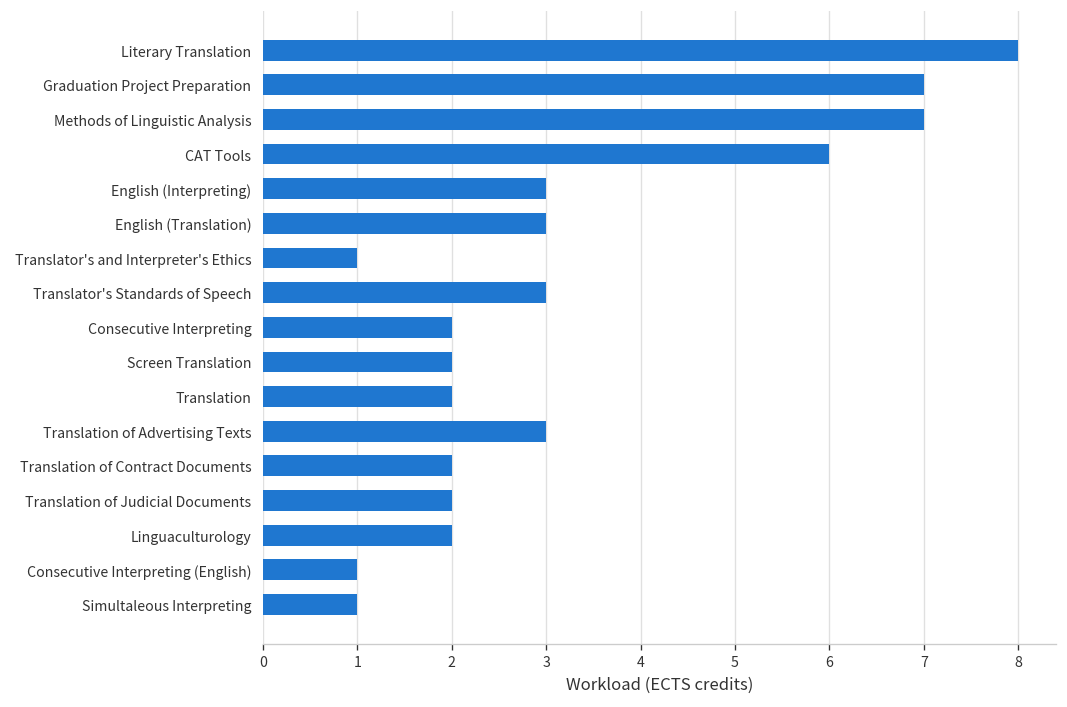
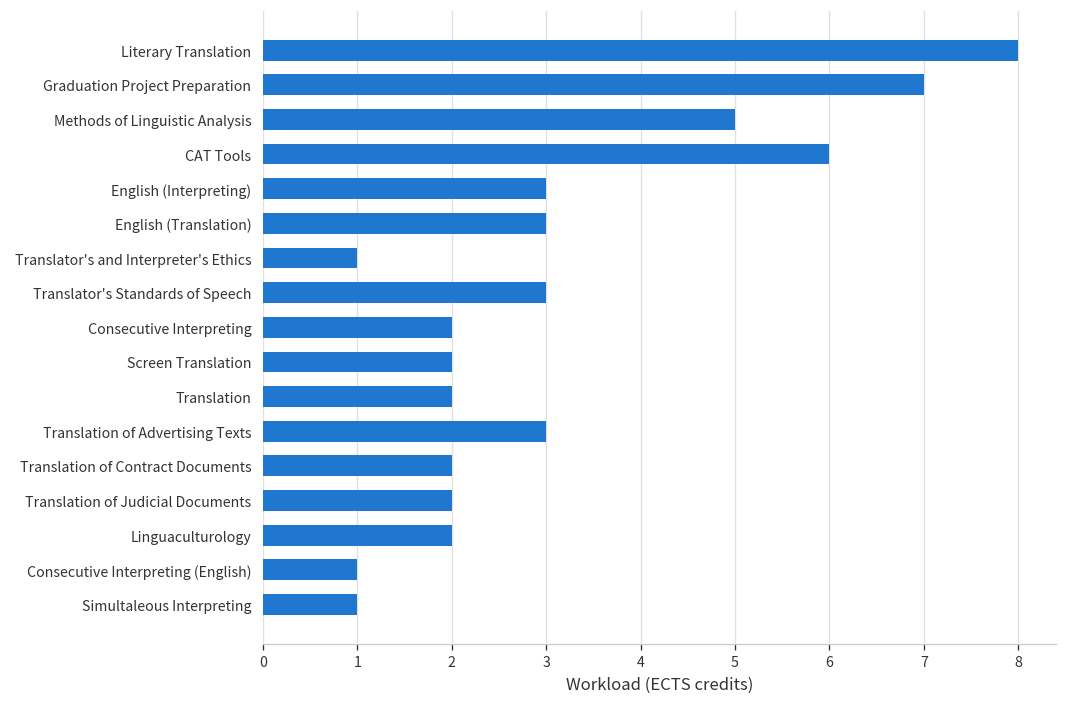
  {
    "Literary Translation": 8,
    "Graduation Project Preparation": 7,
-   "Methods of Linguistic Analysis": 7,
+   "Methods of Linguistic Analysis": 5,
    "CAT Tools": 6,
    "English (Interpreting)": 3,
    "English (Translation)": 3,
    "Translator's and Interpreter's Ethics": 1,
    "Translator's Standards of Speech": 3,
    "Consecutive Interpreting": 2,
    "Screen Translation": 2,
    "Translation": 2,
    "Translation of Advertising Texts": 3,
    "Translation of Contract Documents": 2,
    "Translation of Judicial Documents": 2,
    "Linguaculturology": 2,
    "Consecutive Interpreting (English)": 1,
    "Simultaleous Interpreting": 1
  }
